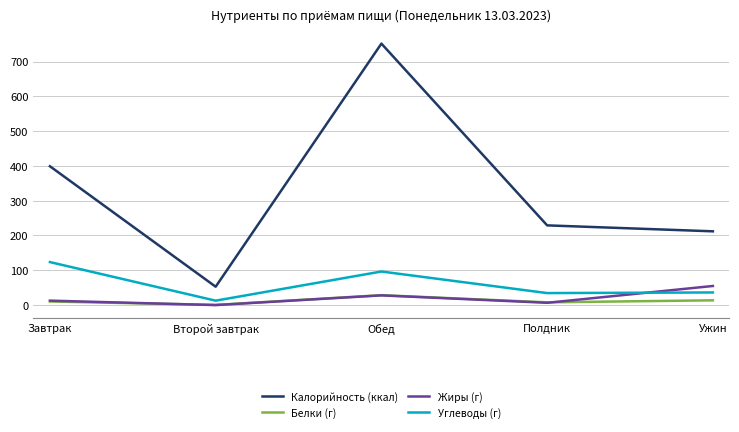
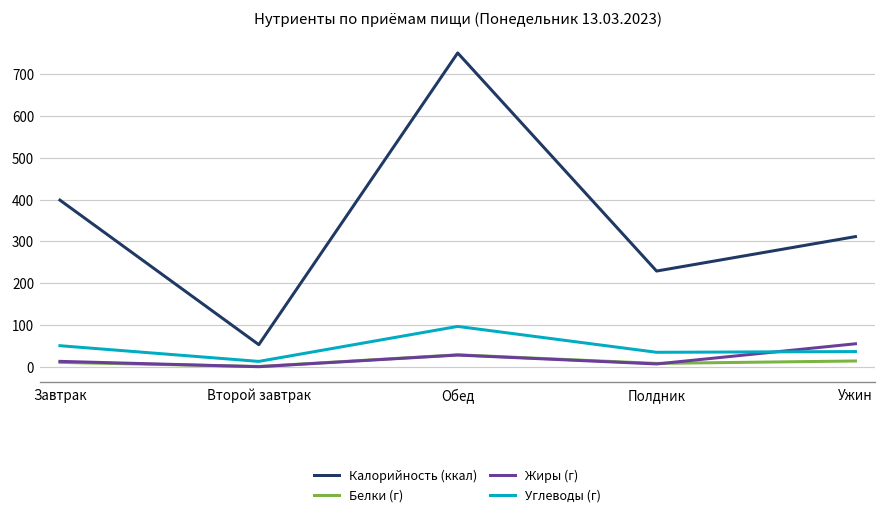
  {
    "Калорийность (ккал)": {
      "Завтрак": 400,
      "Второй завтрак": 50,
      "Обед": 750,
      "Полдник": 230,
-     "Ужин": 210
+     "Ужин": 310
    },
    "Белки (г)": {
      "Ужин": 10
    },
    "Жиры (г)": {
      "Ужин": 50
    },
    "Углеводы (г)": {
-     "Завтрак": 120,
+     "Завтрак": 50,
      "Второй завтрак": 10,
      "Обед": 100,
      "Полдник": 30,
      "Ужин": 40
    }
  }
